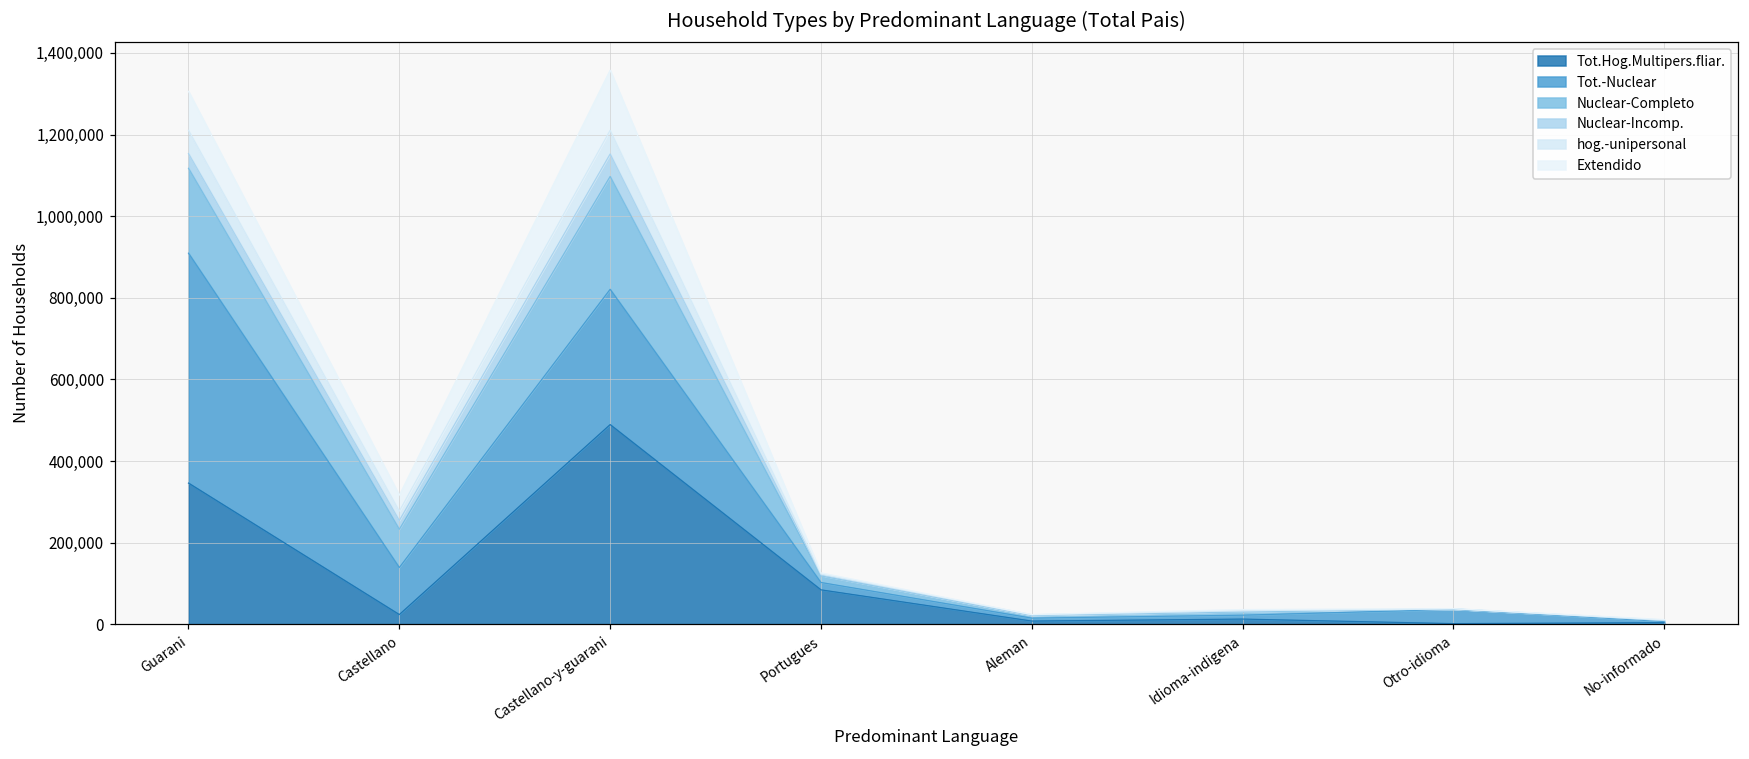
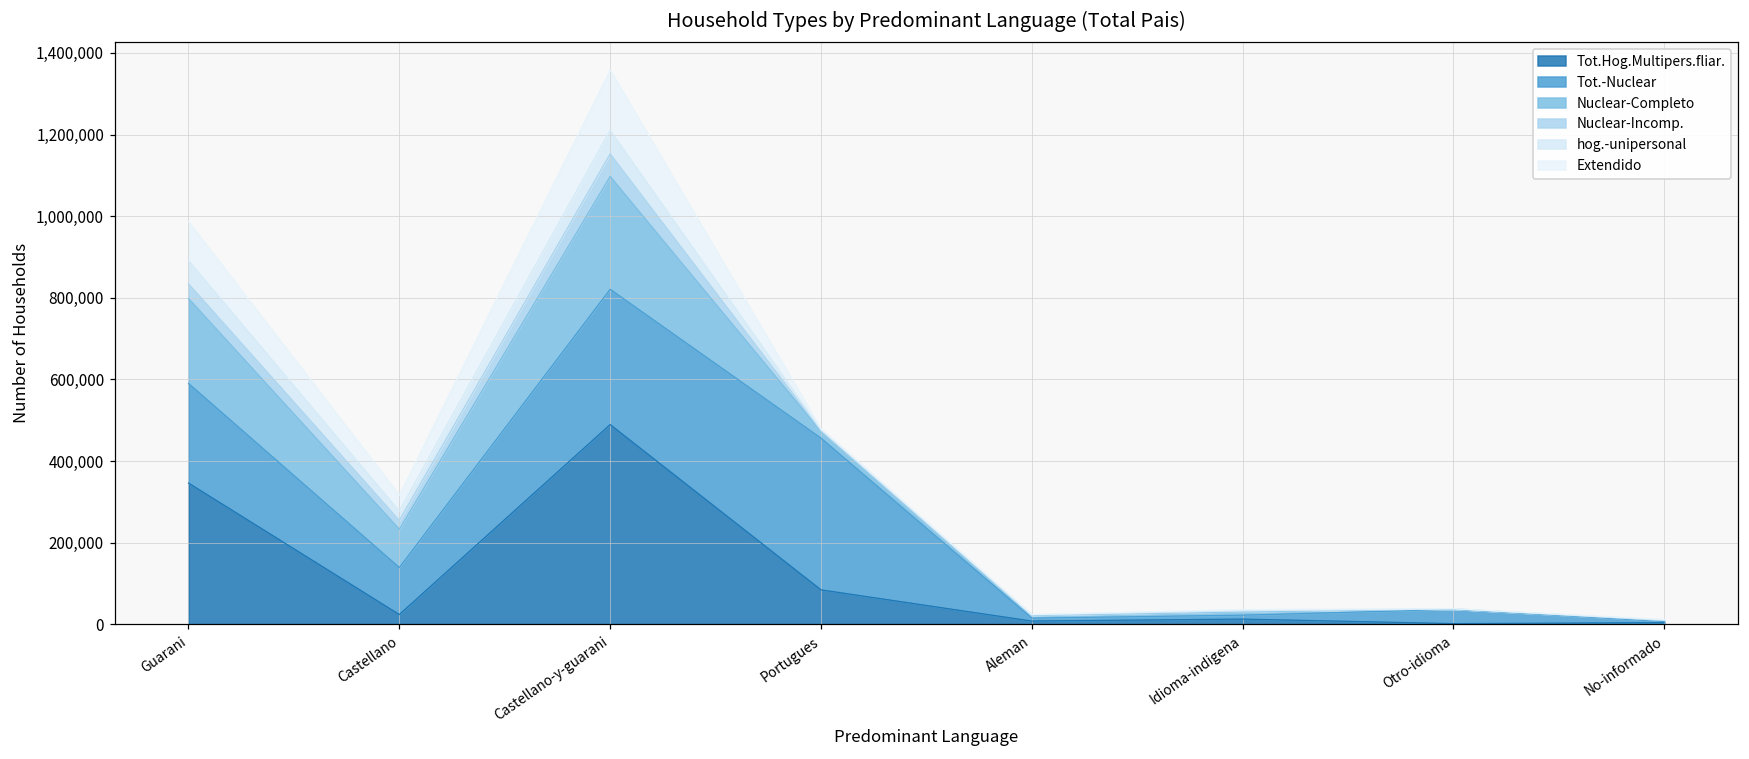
  {
    "Tot.Hog.Multipers.fliar.": {
      "Guarani": "350,000",
      "Castellano": "20,000",
      "Castellano-y-guarani": "490,000",
      "Portugues": "80,000",
      "Aleman": "10,000",
      "Idioma-indigena": "10,000",
      "Otro-idioma": "0"
    },
    "Tot.-Nuclear": {
-     "Guarani": "560,000",
+     "Guarani": "240,000",
      "Castellano": "120,000",
      "Castellano-y-guarani": "330,000",
-     "Portugues": "20,000",
+     "Portugues": "370,000",
      "Aleman": "10,000",
      "Idioma-indigena": "10,000"
    }
  }
